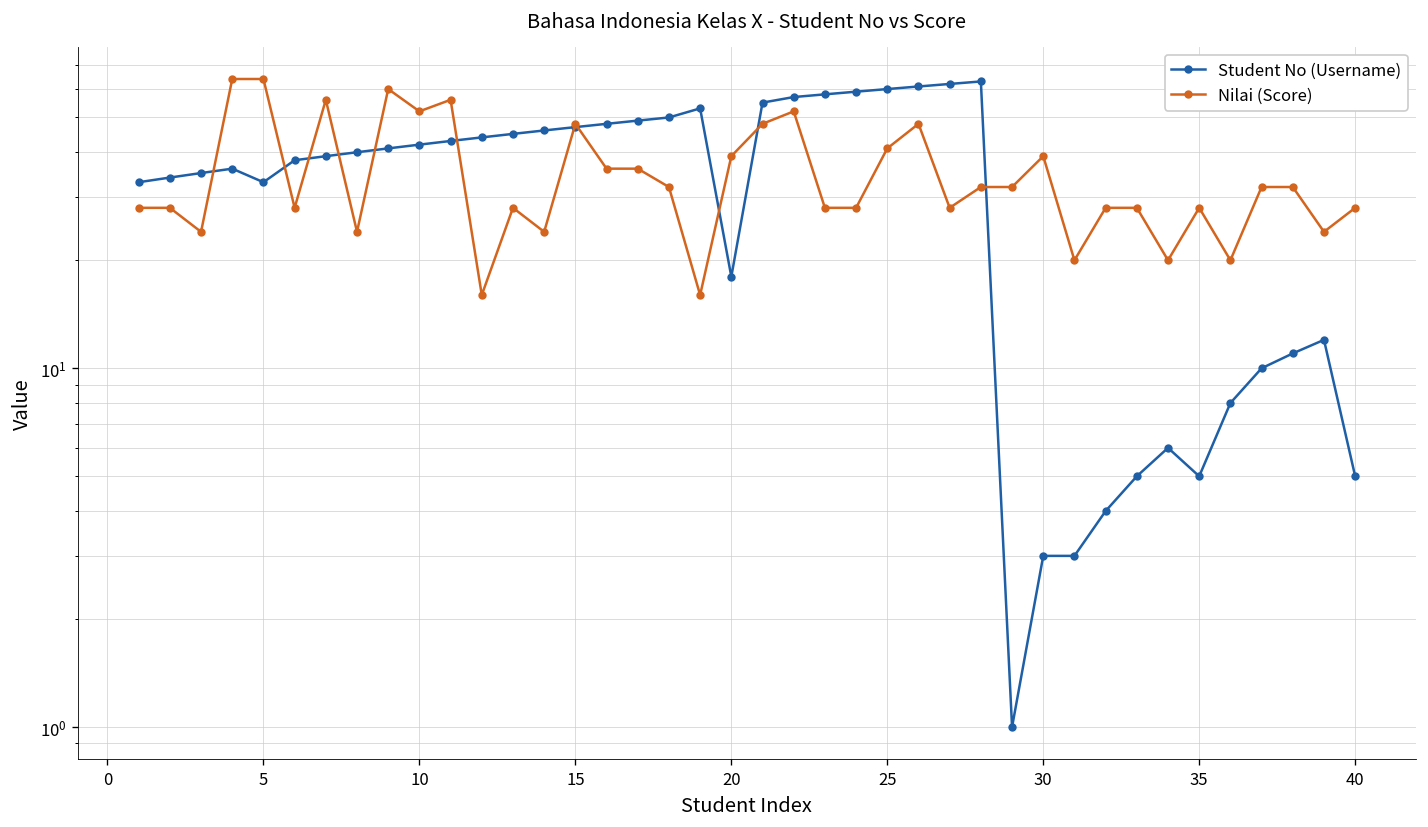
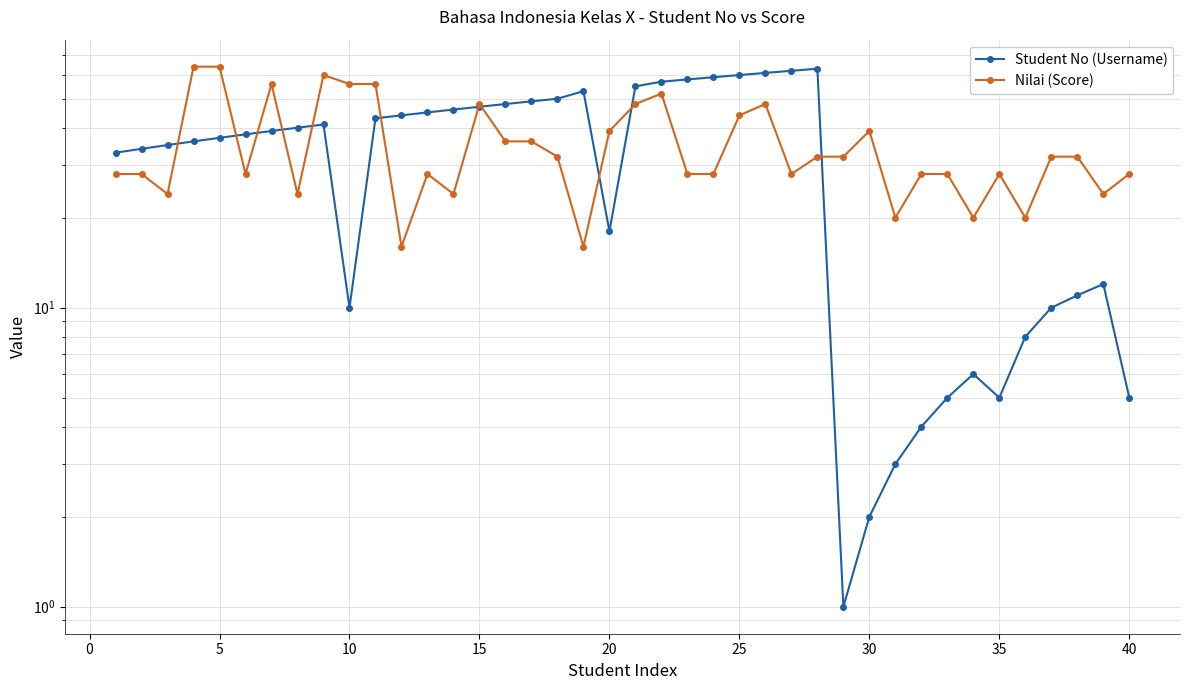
  {
    "Student No (Username)": {
-     "5": 33,
-     "10": 42,
+     "5": 37,
+     "10": 10,
      "15": 47,
      "20": 18,
      "25": 60,
-     "30": 3,
+     "30": 2,
      "35": 5,
      "40": 5
    },
    "Nilai (Score)": {
      "5": 64,
-     "10": 52,
+     "10": 56,
      "15": 48,
      "20": 39,
-     "25": 41,
+     "25": 44,
      "30": 39,
      "35": 28,
      "40": 28
    }
  }
